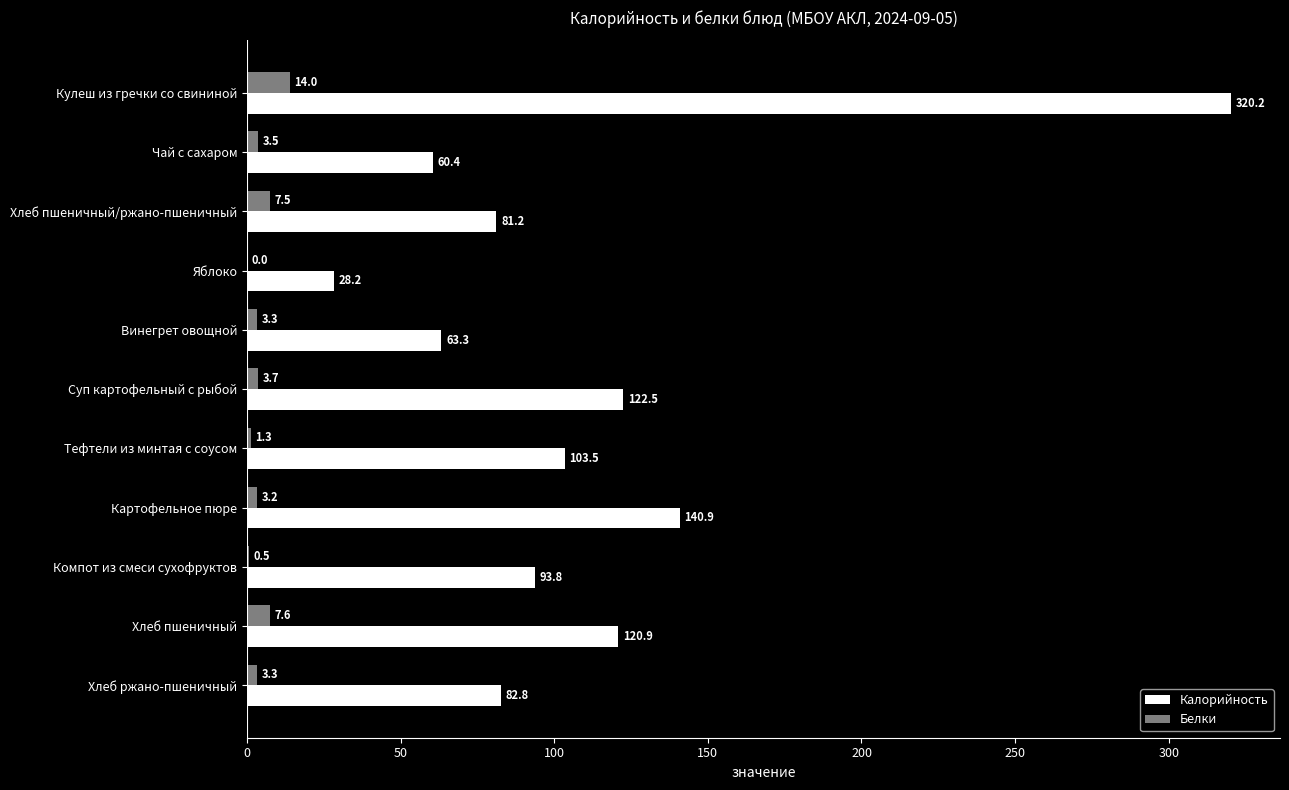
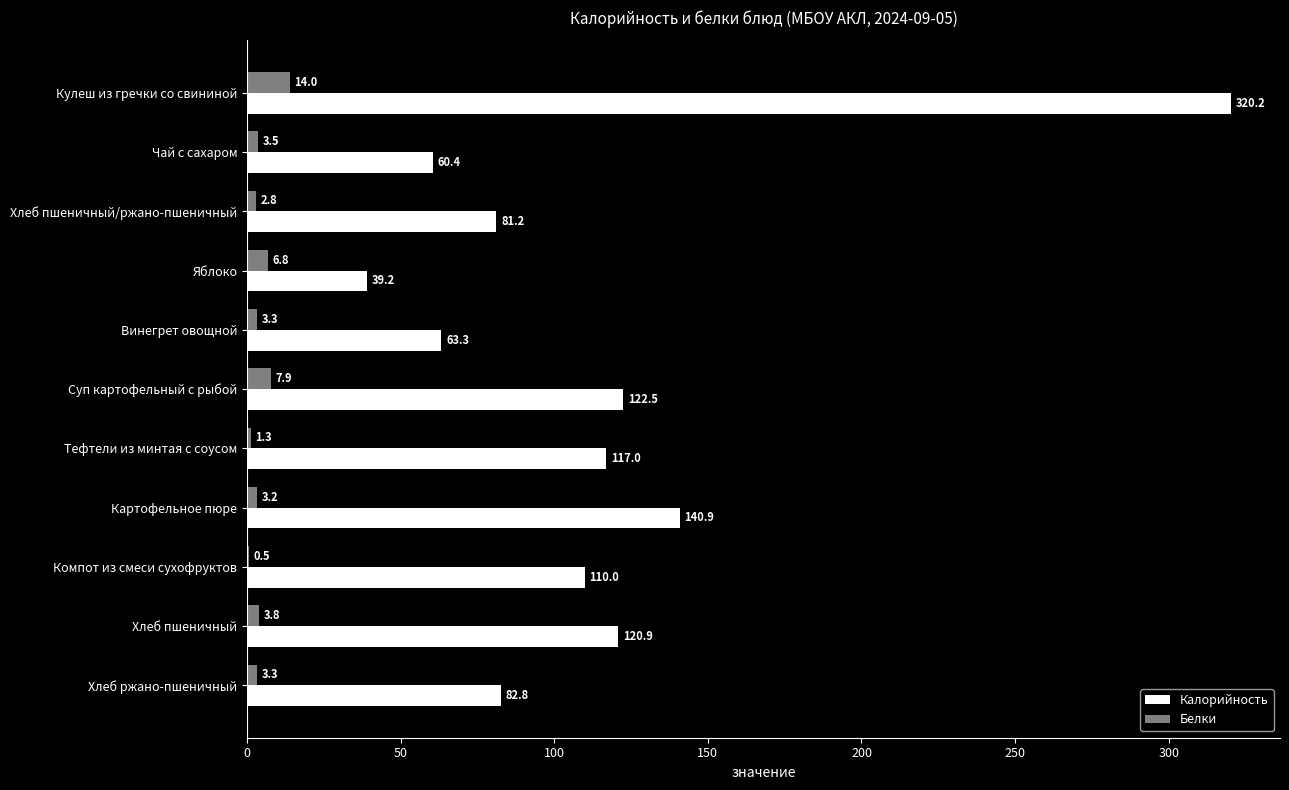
  {
    "Калорийность": {
      "Кулеш из гречки со свининой": 320.2,
      "Чай с сахаром": 60.4,
      "Хлеб пшеничный/ржано-пшеничный": 81.2,
-     "Яблоко": 28.2,
+     "Яблоко": 39.2,
      "Винегрет овощной": 63.3,
      "Суп картофельный с рыбой": 122.5,
-     "Тефтели из минтая с соусом": 103.5,
+     "Тефтели из минтая с соусом": 117.0,
      "Картофельное пюре": 140.9,
-     "Компот из смеси сухофруктов": 93.8,
+     "Компот из смеси сухофруктов": 110.0,
      "Хлеб пшеничный": 120.9,
      "Хлеб ржано-пшеничный": 82.8
    },
    "Белки": {
      "Кулеш из гречки со свининой": 14.0,
      "Чай с сахаром": 3.5,
-     "Хлеб пшеничный/ржано-пшеничный": 7.5,
-     "Яблоко": 0.0,
+     "Хлеб пшеничный/ржано-пшеничный": 2.8,
+     "Яблоко": 6.8,
      "Винегрет овощной": 3.3,
-     "Суп картофельный с рыбой": 3.7,
+     "Суп картофельный с рыбой": 7.9,
      "Тефтели из минтая с соусом": 1.3,
      "Картофельное пюре": 3.2,
      "Компот из смеси сухофруктов": 0.5,
-     "Хлеб пшеничный": 7.6,
+     "Хлеб пшеничный": 3.8,
      "Хлеб ржано-пшеничный": 3.3
    }
  }
